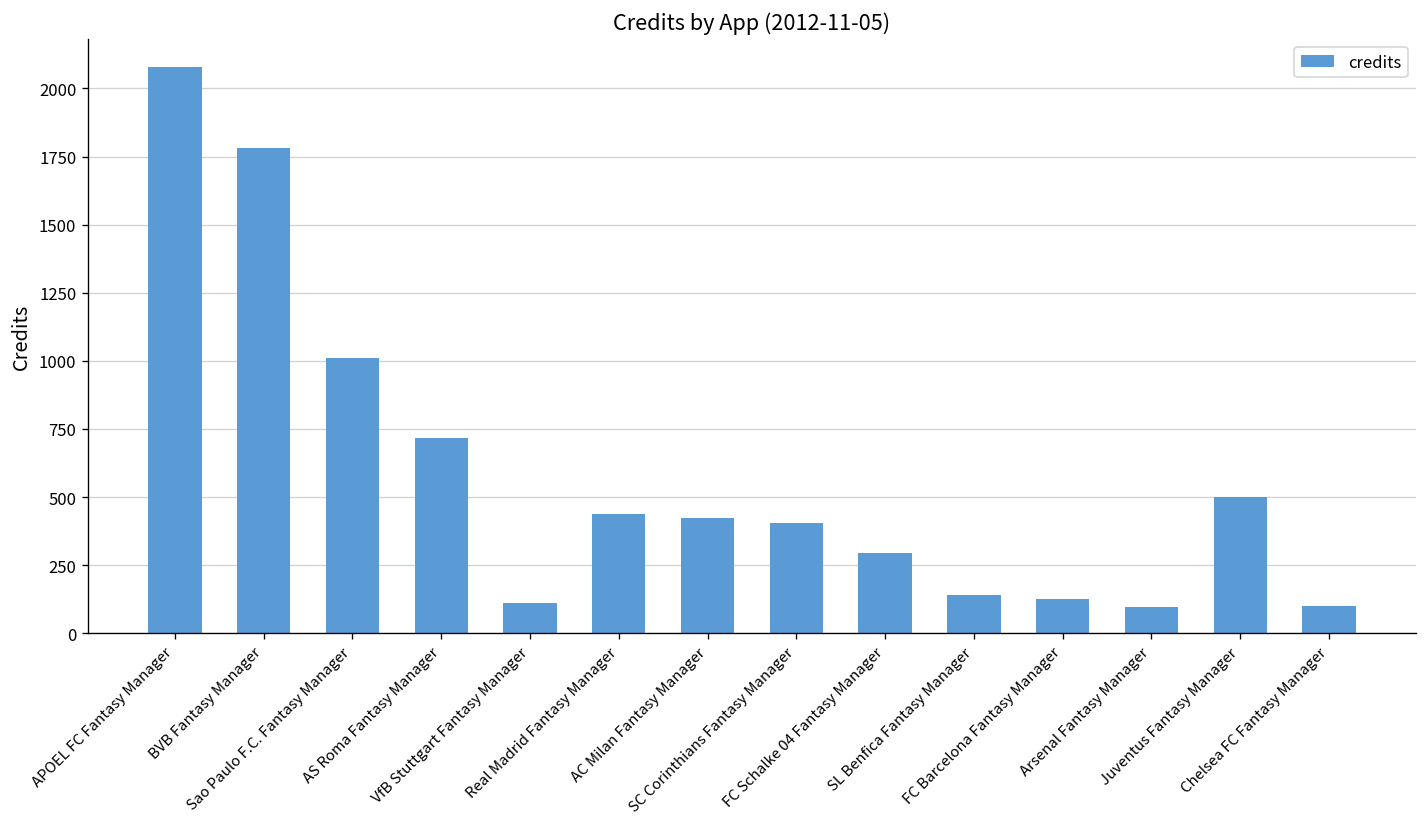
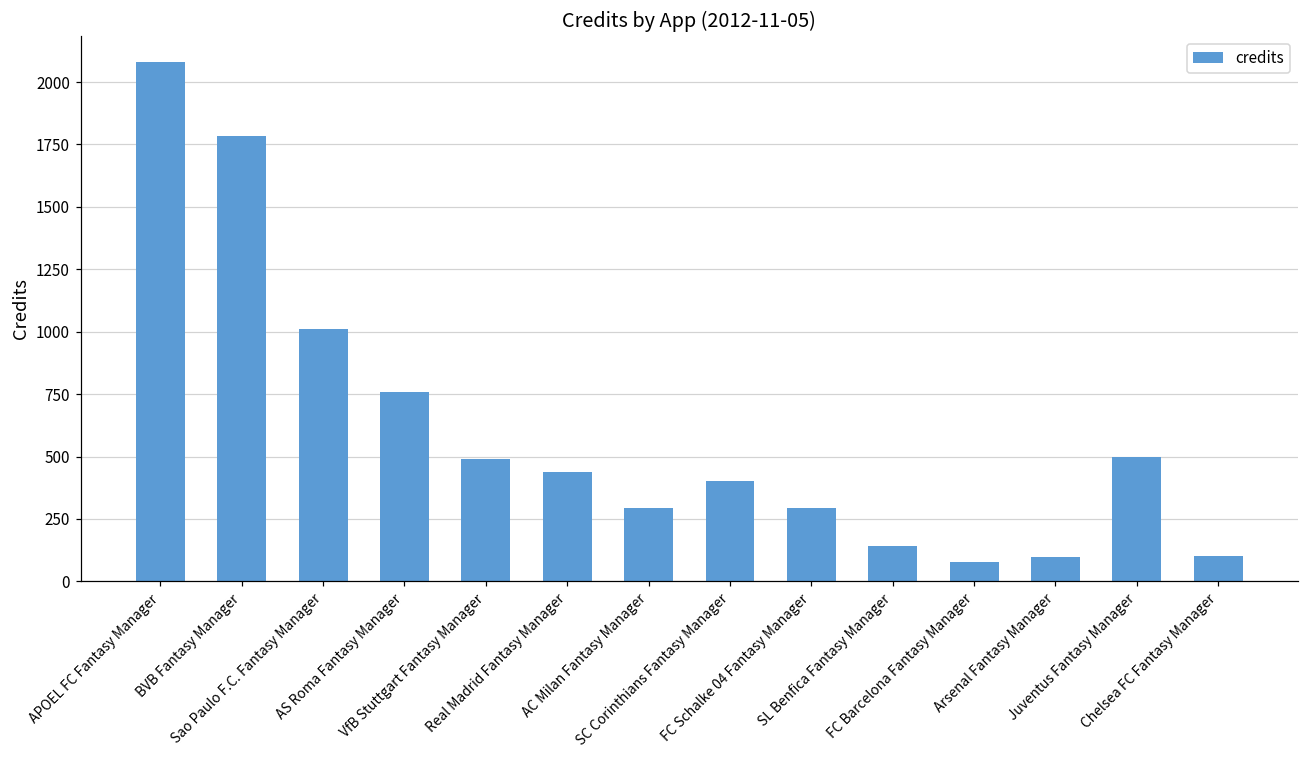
  {
    "APOEL FC Fantasy Manager": 2080,
    "BVB Fantasy Manager": 1780,
    "Sao Paulo F.C. Fantasy Manager": 1010,
-   "AS Roma Fantasy Manager": 720,
-   "VfB Stuttgart Fantasy Manager": 110,
+   "AS Roma Fantasy Manager": 760,
+   "VfB Stuttgart Fantasy Manager": 490,
    "Real Madrid Fantasy Manager": 440,
-   "AC Milan Fantasy Manager": 420,
+   "AC Milan Fantasy Manager": 300,
    "SC Corinthians Fantasy Manager": 400,
    "FC Schalke 04 Fantasy Manager": 290,
    "SL Benfica Fantasy Manager": 140,
-   "FC Barcelona Fantasy Manager": 130,
+   "FC Barcelona Fantasy Manager": 80,
    "Arsenal Fantasy Manager": 100,
    "Juventus Fantasy Manager": 500,
    "Chelsea FC Fantasy Manager": 100
  }
